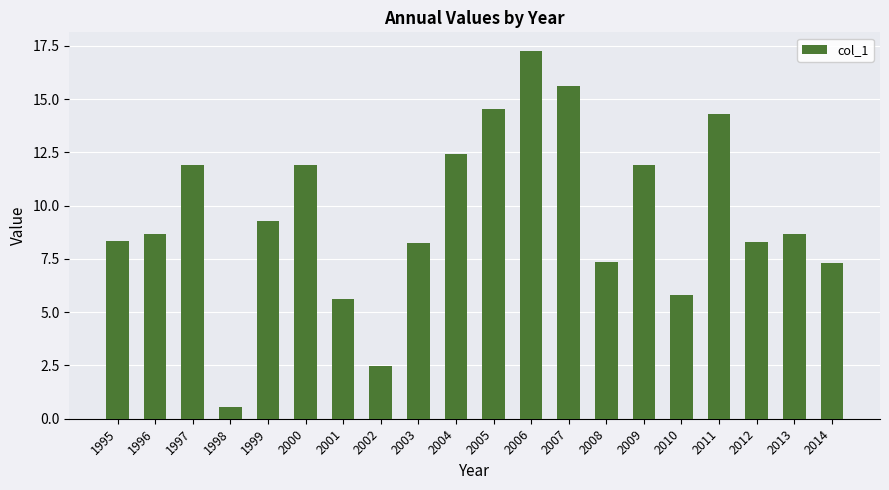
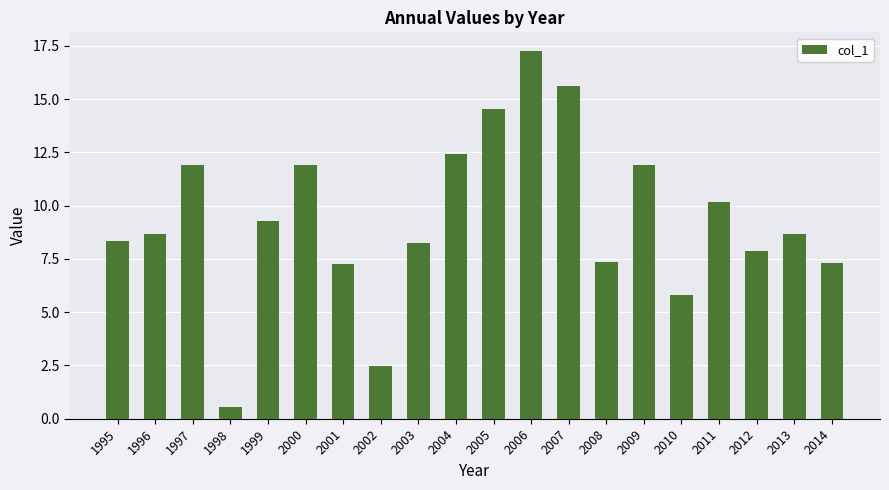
  {
    "1995": 8.3,
    "1996": 8.7,
    "1997": 11.9,
    "1998": 0.6,
    "1999": 9.3,
    "2000": 11.9,
-   "2001": 5.6,
+   "2001": 7.3,
    "2002": 2.5,
    "2003": 8.3,
    "2004": 12.4,
    "2005": 14.5,
    "2006": 17.3,
    "2007": 15.6,
    "2008": 7.3,
    "2009": 11.9,
    "2010": 5.8,
-   "2011": 14.3,
-   "2012": 8.3,
+   "2011": 10.2,
+   "2012": 7.9,
    "2013": 8.7,
    "2014": 7.3
  }
